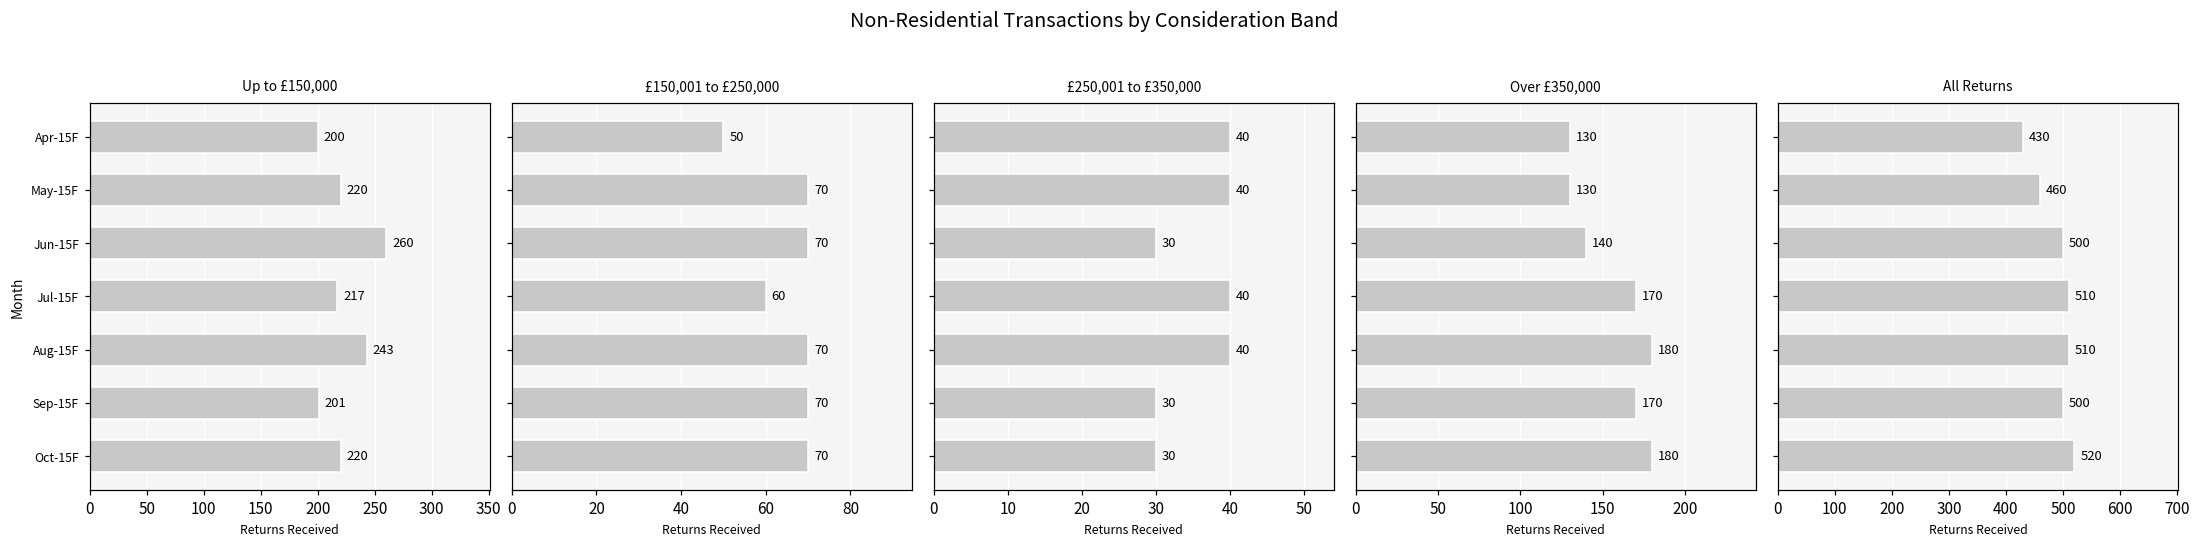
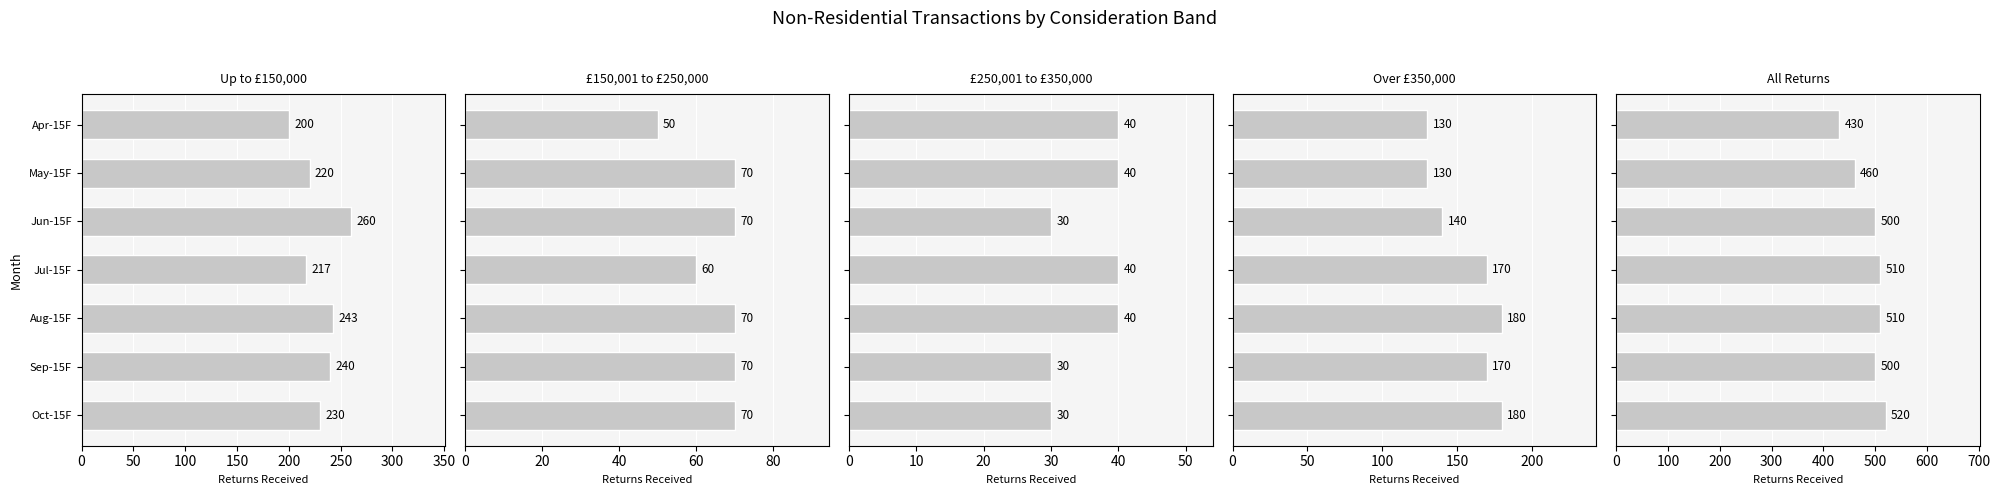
  {
    "Up to £150,000": {
      "Apr-15F": 200,
      "May-15F": 220,
      "Jun-15F": 260,
      "Jul-15F": 217,
      "Aug-15F": 243,
-     "Sep-15F": 201,
-     "Oct-15F": 220
+     "Sep-15F": 240,
+     "Oct-15F": 230
    }
  }
